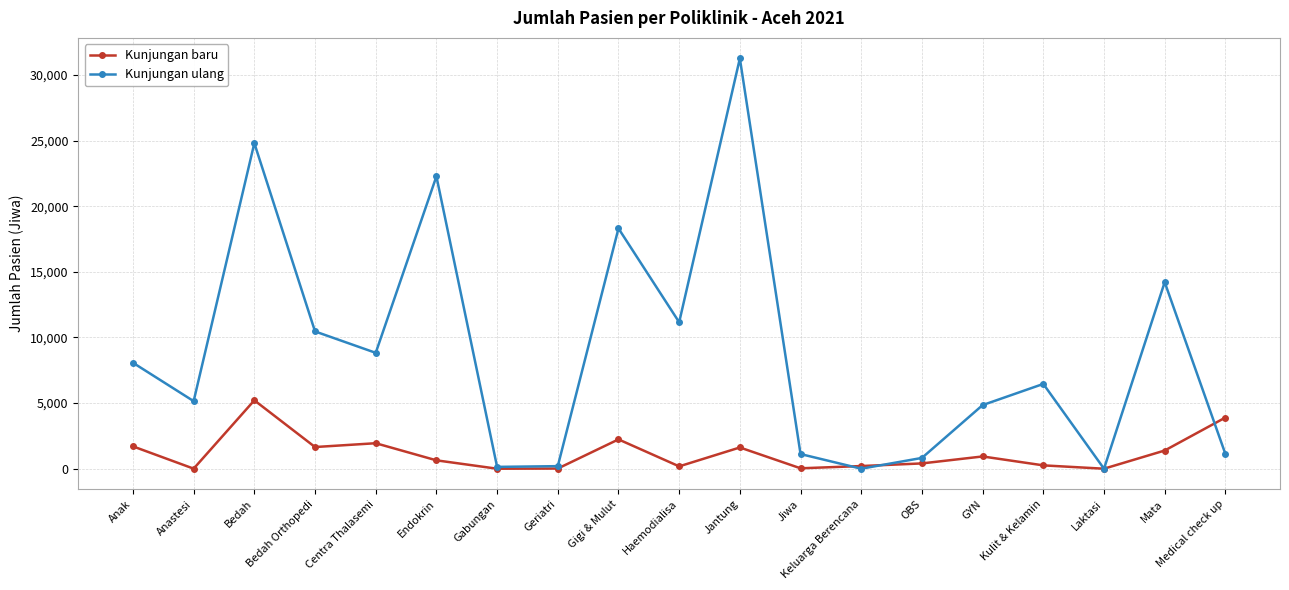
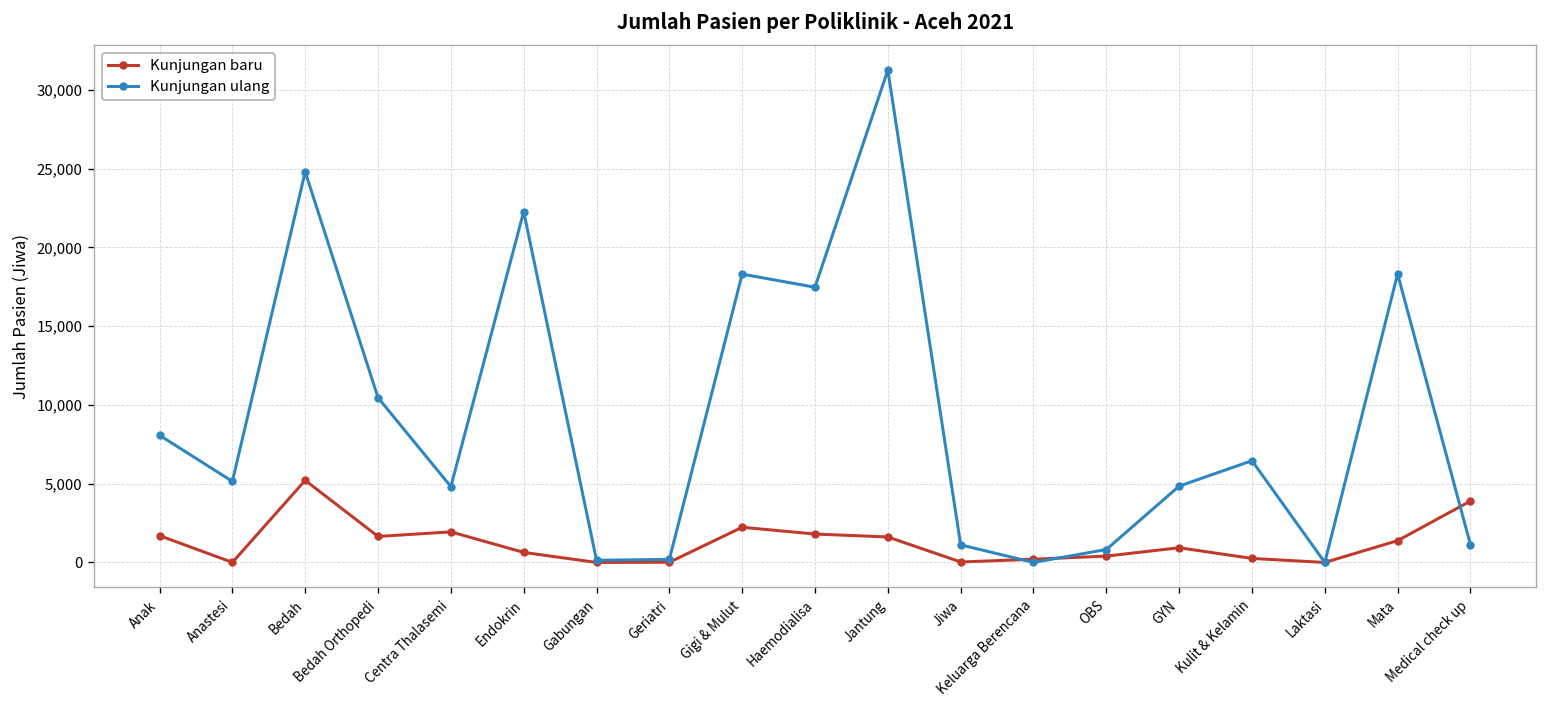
  {
    "Kunjungan baru": {
      "Anak": "1,700",
      "Anastesi": "0",
      "Bedah": "5,200",
      "Bedah Orthopedi": "1,700",
      "Centra Thalasemi": "1,900",
      "Endokrin": "600",
      "Gigi & Mulut": "2,200",
-     "Haemodialisa": "200",
+     "Haemodialisa": "1,800",
      "Jantung": "1,600",
      "Jiwa": "0",
      "Keluarga Berencana": "200",
      "OBS": "400",
      "GYN": "900",
      "Kulit & Kelamin": "300",
      "Mata": "1,400",
      "Medical check up": "3,900"
    },
    "Kunjungan ulang": {
      "Anak": "8,100",
      "Anastesi": "5,100",
      "Bedah": "24,800",
      "Bedah Orthopedi": "10,500",
-     "Centra Thalasemi": "8,800",
+     "Centra Thalasemi": "4,800",
      "Endokrin": "22,300",
      "Gigi & Mulut": "18,300",
-     "Haemodialisa": "11,200",
+     "Haemodialisa": "17,500",
      "Jantung": "31,300",
      "Jiwa": "1,100",
      "Keluarga Berencana": "0",
      "OBS": "800",
      "GYN": "4,800",
      "Kulit & Kelamin": "6,500",
-     "Mata": "14,200",
+     "Mata": "18,300",
      "Medical check up": "1,100"
    }
  }
